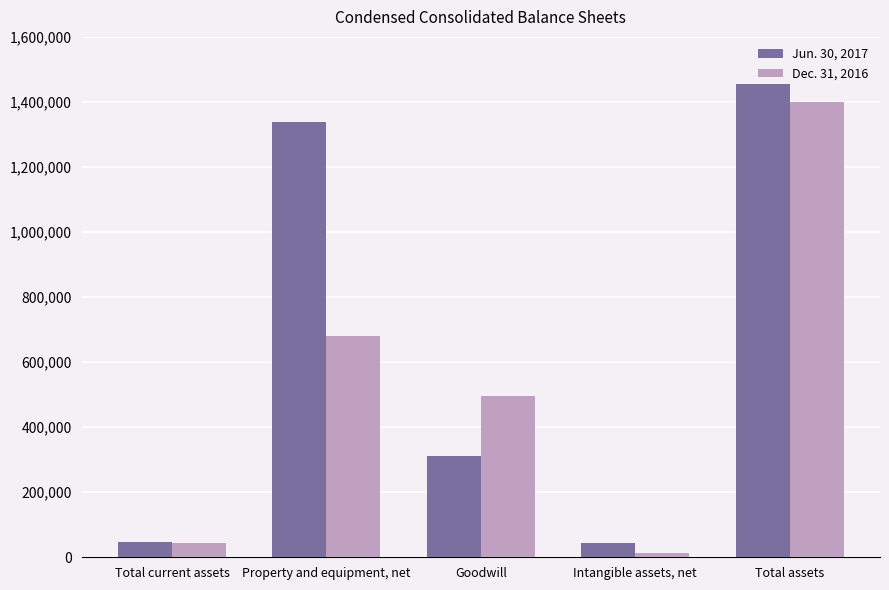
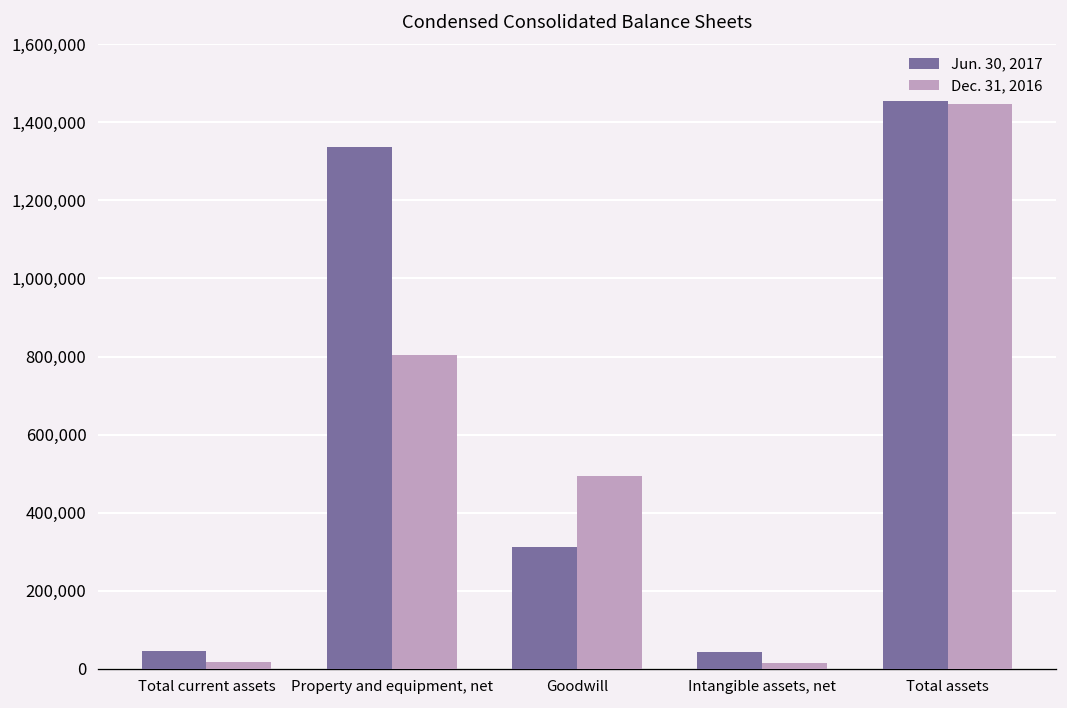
  {
    "Jun. 30, 2017": {
      "Total current assets": "50,000",
      "Property and equipment, net": "1,340,000",
      "Goodwill": "310,000",
      "Intangible assets, net": "40,000",
      "Total assets": "1,460,000"
    },
    "Dec. 31, 2016": {
-     "Total current assets": "40,000",
-     "Property and equipment, net": "680,000",
+     "Total current assets": "20,000",
+     "Property and equipment, net": "810,000",
      "Goodwill": "490,000",
      "Intangible assets, net": "10,000",
-     "Total assets": "1,400,000"
+     "Total assets": "1,450,000"
    }
  }
